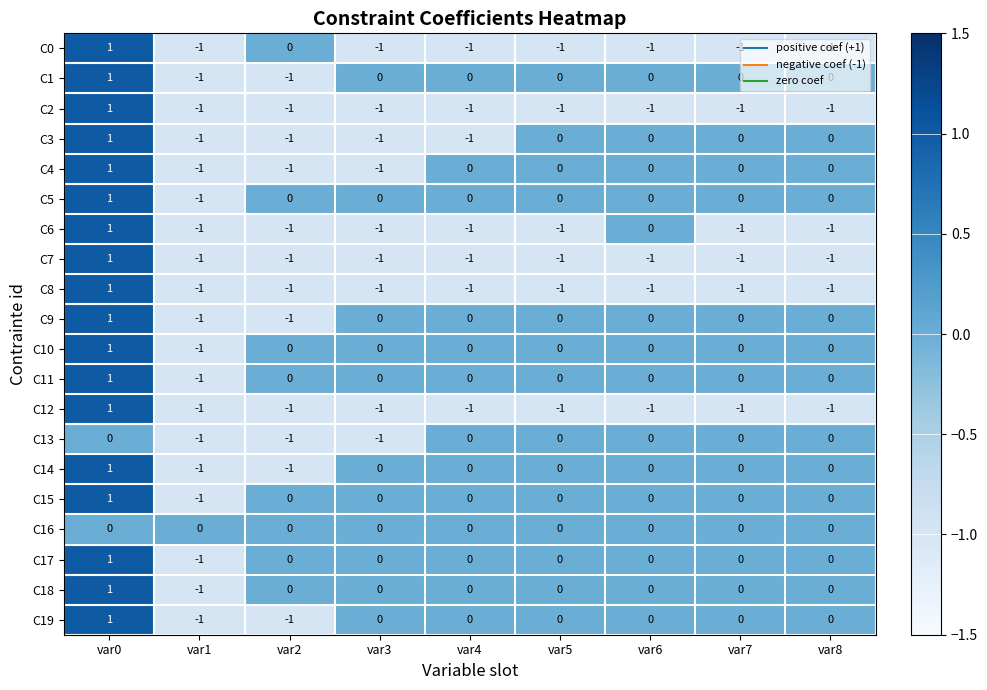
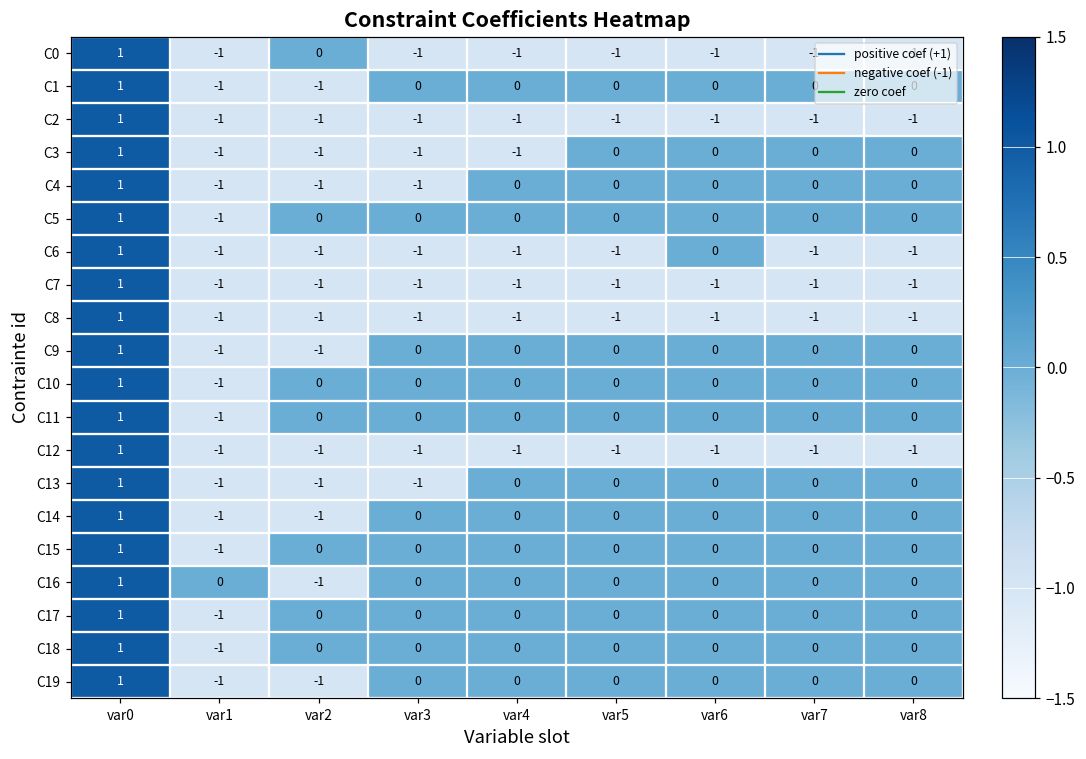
  {
    "C0": {
      "var0": 1,
      "var1": -1,
      "var2": 0,
      "var3": -1,
      "var4": -1,
      "var5": -1,
      "var6": -1
    },
    "C1": {
      "var0": 1,
      "var1": -1,
      "var2": -1,
      "var3": 0,
      "var4": 0,
      "var5": 0,
      "var6": 0
    },
    "C2": {
      "var0": 1,
      "var1": -1,
      "var2": -1,
      "var3": -1,
      "var4": -1,
      "var5": -1,
      "var6": -1,
      "var7": -1,
      "var8": -1
    },
    "C3": {
      "var0": 1,
      "var1": -1,
      "var2": -1,
      "var3": -1,
      "var4": -1,
      "var5": 0,
      "var6": 0,
      "var7": 0,
      "var8": 0
    },
    "C4": {
      "var0": 1,
      "var1": -1,
      "var2": -1,
      "var3": -1,
      "var4": 0,
      "var5": 0,
      "var6": 0,
      "var7": 0,
      "var8": 0
    },
    "C5": {
      "var0": 1,
      "var1": -1,
      "var2": 0,
      "var3": 0,
      "var4": 0,
      "var5": 0,
      "var6": 0,
      "var7": 0,
      "var8": 0
    },
    "C6": {
      "var0": 1,
      "var1": -1,
      "var2": -1,
      "var3": -1,
      "var4": -1,
      "var5": -1,
      "var6": 0,
      "var7": -1,
      "var8": -1
    },
    "C7": {
      "var0": 1,
      "var1": -1,
      "var2": -1,
      "var3": -1,
      "var4": -1,
      "var5": -1,
      "var6": -1,
      "var7": -1,
      "var8": -1
    },
    "C8": {
      "var0": 1,
      "var1": -1,
      "var2": -1,
      "var3": -1,
      "var4": -1,
      "var5": -1,
      "var6": -1,
      "var7": -1,
      "var8": -1
    },
    "C9": {
      "var0": 1,
      "var1": -1,
      "var2": -1,
      "var3": 0,
      "var4": 0,
      "var5": 0,
      "var6": 0,
      "var7": 0,
      "var8": 0
    },
    "C10": {
      "var0": 1,
      "var1": -1,
      "var2": 0,
      "var3": 0,
      "var4": 0,
      "var5": 0,
      "var6": 0,
      "var7": 0,
      "var8": 0
    },
    "C11": {
      "var0": 1,
      "var1": -1,
      "var2": 0,
      "var3": 0,
      "var4": 0,
      "var5": 0,
      "var6": 0,
      "var7": 0,
      "var8": 0
    },
    "C12": {
      "var0": 1,
      "var1": -1,
      "var2": -1,
      "var3": -1,
      "var4": -1,
      "var5": -1,
      "var6": -1,
      "var7": -1,
      "var8": -1
    },
    "C13": {
-     "var0": 0,
+     "var0": 1,
      "var1": -1,
      "var2": -1,
      "var3": -1,
      "var4": 0,
      "var5": 0,
      "var6": 0,
      "var7": 0,
      "var8": 0
    },
    "C14": {
      "var0": 1,
      "var1": -1,
      "var2": -1,
      "var3": 0,
      "var4": 0,
      "var5": 0,
      "var6": 0,
      "var7": 0,
      "var8": 0
    },
    "C15": {
      "var0": 1,
      "var1": -1,
      "var2": 0,
      "var3": 0,
      "var4": 0,
      "var5": 0,
      "var6": 0,
      "var7": 0,
      "var8": 0
    },
    "C16": {
-     "var0": 0,
+     "var0": 1,
      "var1": 0,
-     "var2": 0,
+     "var2": -1,
      "var3": 0,
      "var4": 0,
      "var5": 0,
      "var6": 0,
      "var7": 0,
      "var8": 0
    },
    "C17": {
      "var0": 1,
      "var1": -1,
      "var2": 0,
      "var3": 0,
      "var4": 0,
      "var5": 0,
      "var6": 0,
      "var7": 0,
      "var8": 0
    },
    "C18": {
      "var0": 1,
      "var1": -1,
      "var2": 0,
      "var3": 0,
      "var4": 0,
      "var5": 0,
      "var6": 0,
      "var7": 0,
      "var8": 0
    },
    "C19": {
      "var0": 1,
      "var1": -1,
      "var2": -1,
      "var3": 0,
      "var4": 0,
      "var5": 0,
      "var6": 0,
      "var7": 0,
      "var8": 0
    }
  }
